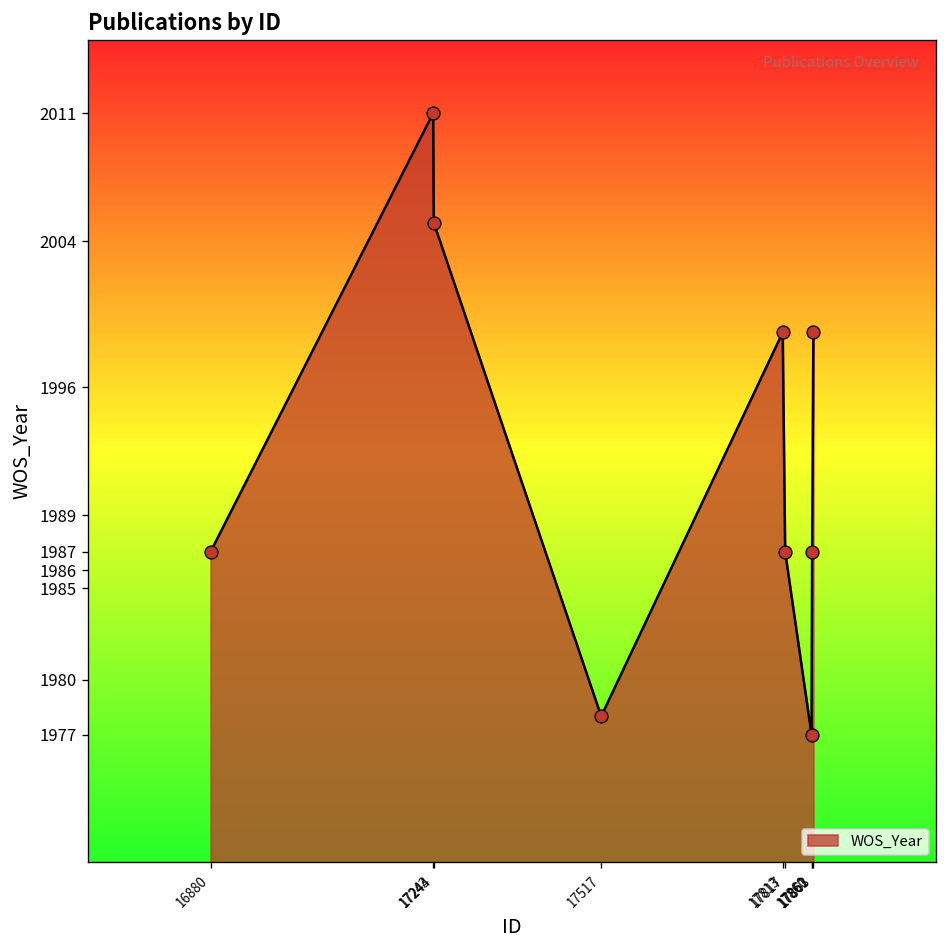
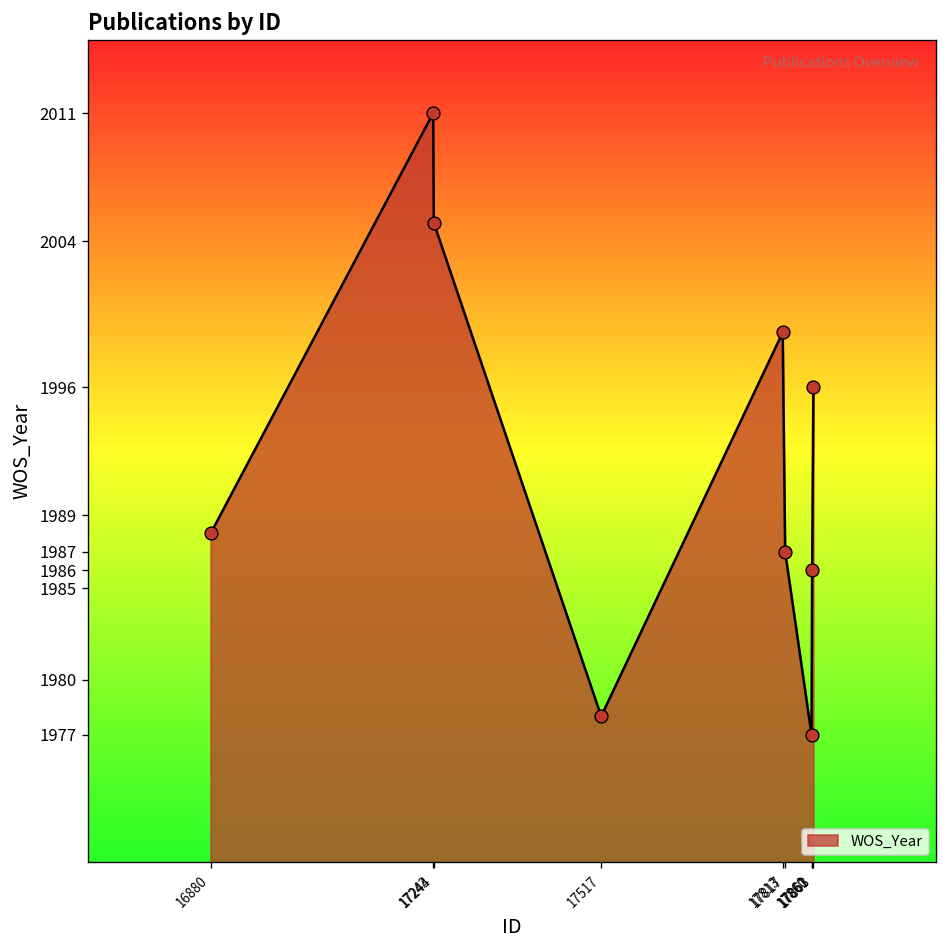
  {
-   "16880": 1987,
+   "16880": 1988,
    "17243": 2011,
    "17244": 2005,
    "17517": 1978,
    "17813": 1999,
    "17817": 1987,
    "17860": 1977,
-   "17861": 1987,
-   "17863": 1999
+   "17861": 1986,
+   "17863": 1996
  }
